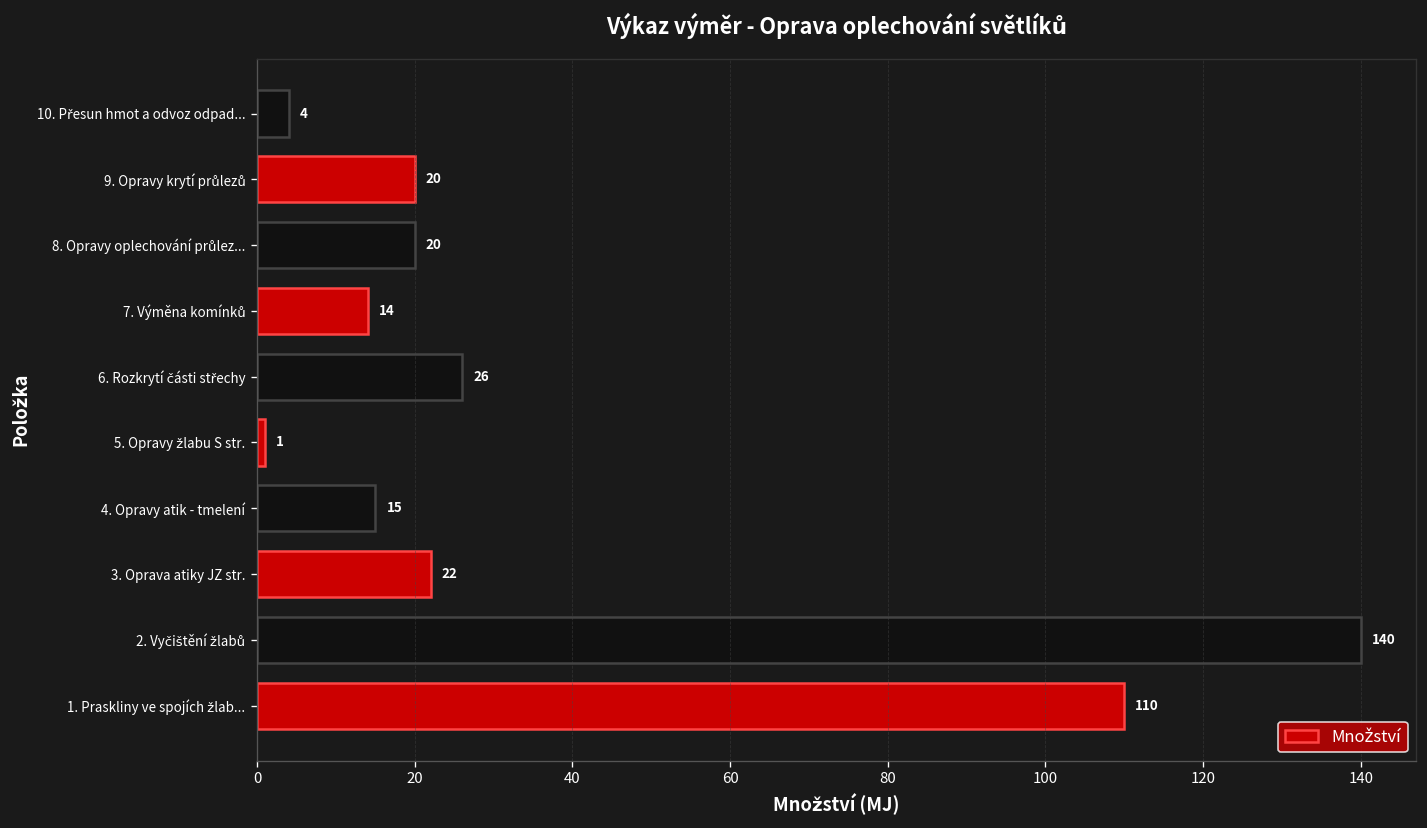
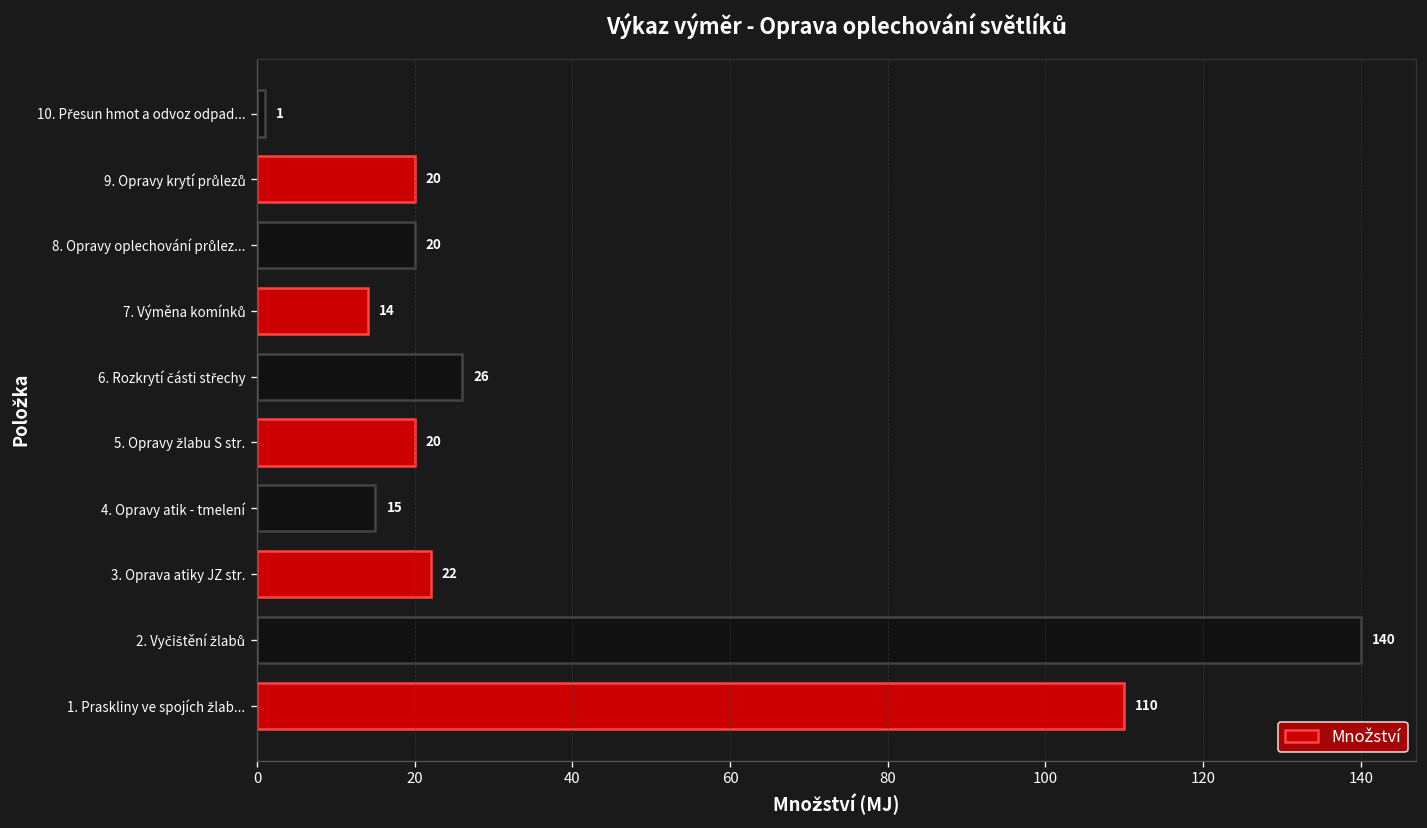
  {
-   "10. Přesun hmot a odvoz odpad...": 4,
+   "10. Přesun hmot a odvoz odpad...": 1,
    "9. Opravy krytí průlezů": 20,
    "8. Opravy oplechování průlez...": 20,
    "7. Výměna komínků": 14,
    "6. Rozkrytí části střechy": 26,
-   "5. Opravy žlabu S str.": 1,
+   "5. Opravy žlabu S str.": 20,
    "4. Opravy atik - tmelení": 15,
    "3. Oprava atiky JZ str.": 22,
    "2. Vyčištění žlabů": 140,
    "1. Praskliny ve spojích žlab...": 110
  }
